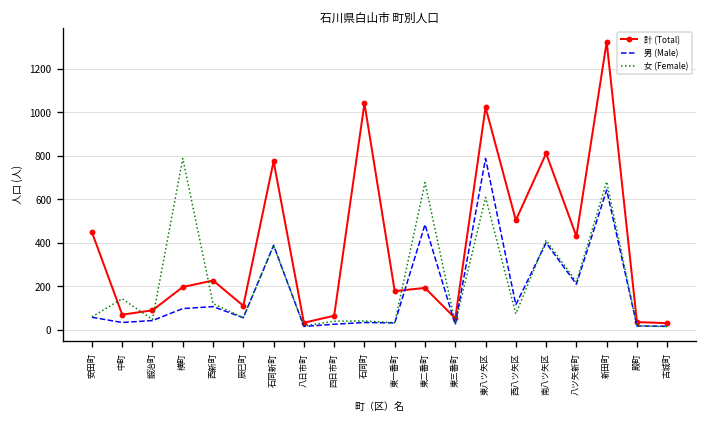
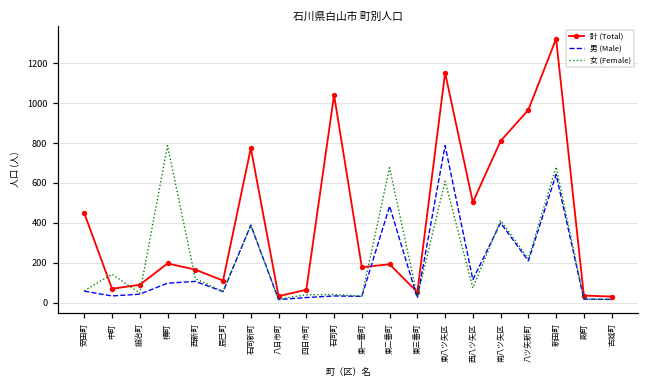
  {
    "計 (Total)": {
      "安田町": 450,
      "中町": 70,
      "鍛治町": 90,
      "横町": 200,
-     "西新町": 230,
+     "西新町": 170,
      "辰巳町": 110,
      "石同新町": 770,
      "八日市町": 30,
      "四日市町": 60,
      "石同町": 1040,
      "東一番町": 180,
      "東二番町": 190,
      "東三番町": 50,
-     "東八ツ矢区": 1020,
+     "東八ツ矢区": 1150,
      "西八ツ矢区": 500,
      "南八ツ矢区": 810,
-     "八ツ矢新町": 430,
+     "八ツ矢新町": 970,
      "新田町": 1320,
      "殿町": 40
    },
    "男 (Male)": {
      "中町": 30,
      "横町": 100,
      "東二番町": 480,
      "東八ツ矢区": 790,
      "西八ツ矢区": 120,
      "新田町": 640
    },
    "女 (Female)": {
      "中町": 140,
      "横町": 790,
      "東二番町": 680,
      "東八ツ矢区": 610,
      "西八ツ矢区": 70,
      "新田町": 680
    }
  }
